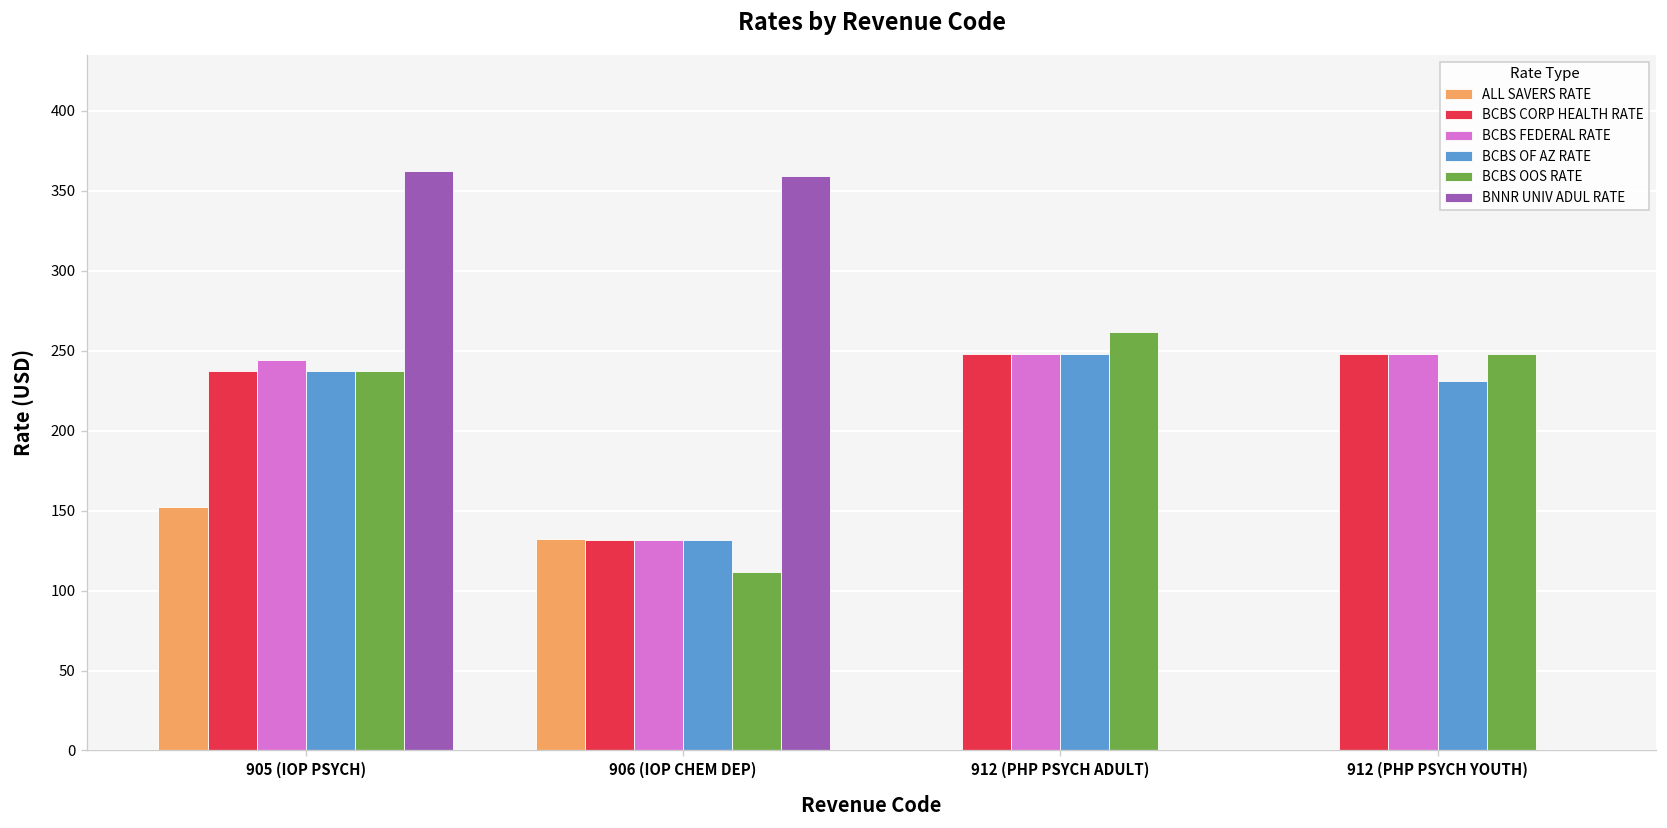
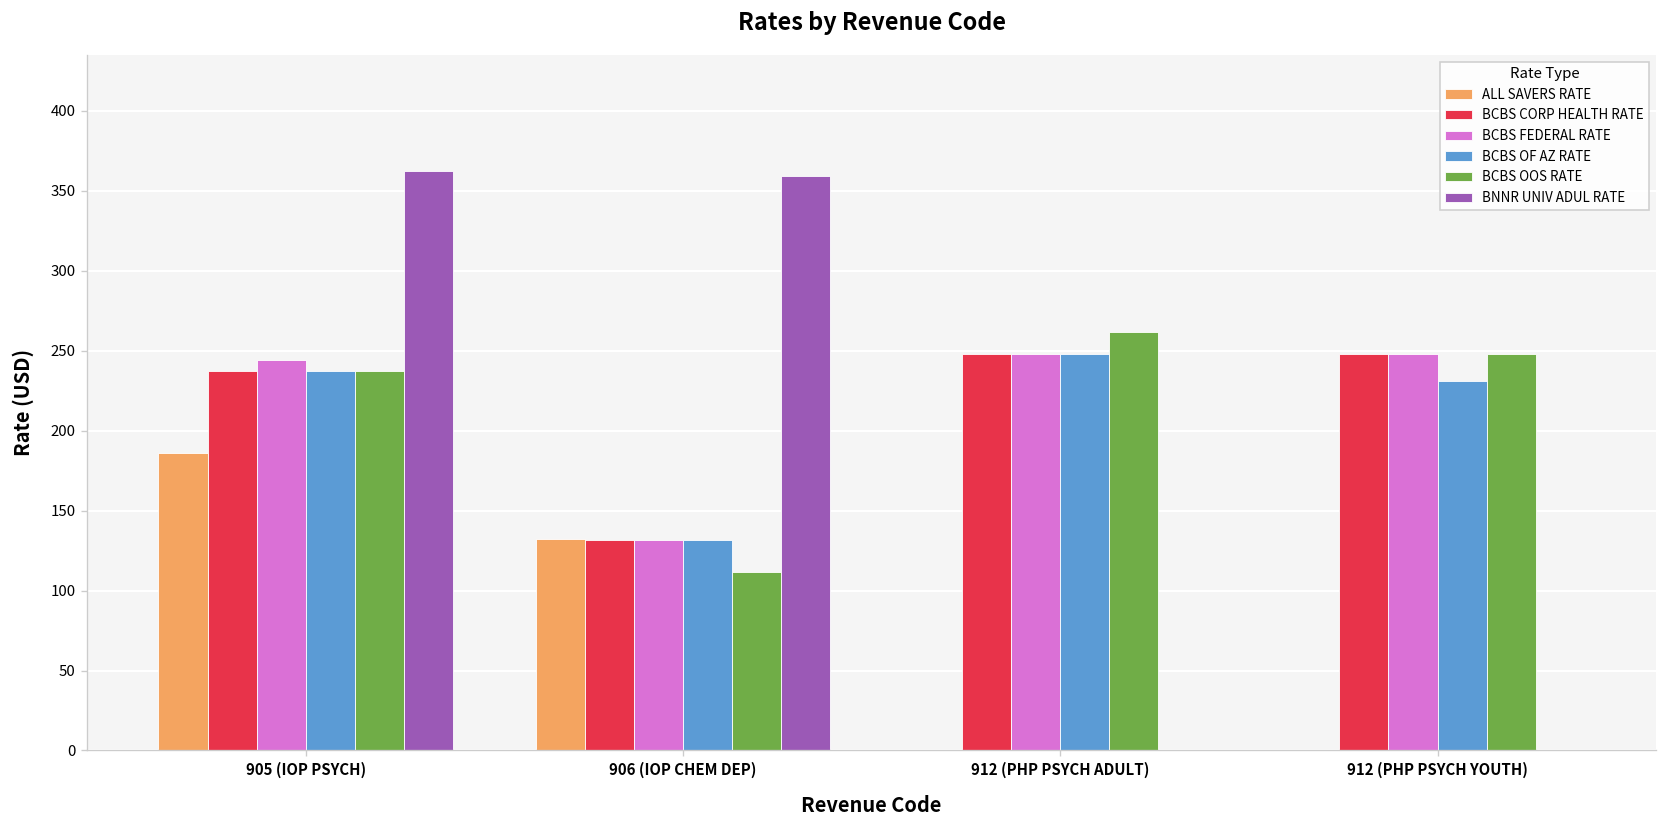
  {
    "ALL SAVERS RATE": {
-     "905 (IOP PSYCH)": 152,
+     "905 (IOP PSYCH)": 186,
      "906 (IOP CHEM DEP)": 132,
      "912 (PHP PSYCH ADULT)": 0,
      "912 (PHP PSYCH YOUTH)": 0
    },
    "BCBS CORP HEALTH RATE": {
      "905 (IOP PSYCH)": 238,
      "906 (IOP CHEM DEP)": 132,
      "912 (PHP PSYCH ADULT)": 248,
      "912 (PHP PSYCH YOUTH)": 248
    },
    "BCBS FEDERAL RATE": {
      "905 (IOP PSYCH)": 244,
      "906 (IOP CHEM DEP)": 132,
      "912 (PHP PSYCH ADULT)": 248,
      "912 (PHP PSYCH YOUTH)": 248
    },
    "BCBS OF AZ RATE": {
      "905 (IOP PSYCH)": 238,
      "906 (IOP CHEM DEP)": 132,
      "912 (PHP PSYCH ADULT)": 248,
      "912 (PHP PSYCH YOUTH)": 231
    },
    "BCBS OOS RATE": {
      "905 (IOP PSYCH)": 238,
      "906 (IOP CHEM DEP)": 111,
      "912 (PHP PSYCH ADULT)": 262,
      "912 (PHP PSYCH YOUTH)": 248
    },
    "BNNR UNIV ADUL RATE": {
      "905 (IOP PSYCH)": 363,
      "906 (IOP CHEM DEP)": 359,
      "912 (PHP PSYCH ADULT)": 0,
      "912 (PHP PSYCH YOUTH)": 0
    }
  }
